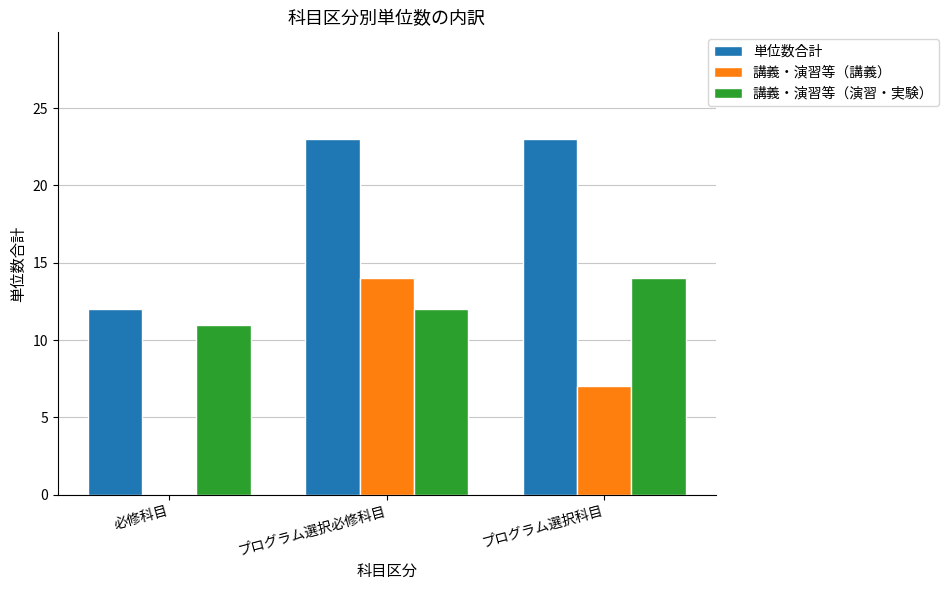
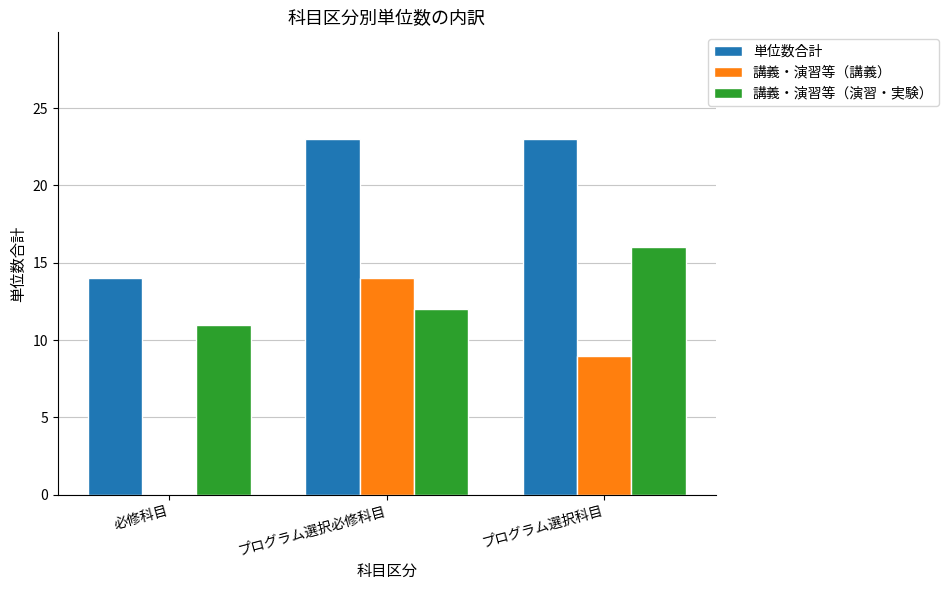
  {
    "単位数合計": {
-     "必修科目": 12,
+     "必修科目": 14,
      "プログラム選択必修科目": 23,
      "プログラム選択科目": 23
    },
    "講義・演習等（講義）": {
      "必修科目": 0,
      "プログラム選択必修科目": 14,
-     "プログラム選択科目": 7
+     "プログラム選択科目": 9
    },
    "講義・演習等（演習・実験）": {
      "必修科目": 11,
      "プログラム選択必修科目": 12,
-     "プログラム選択科目": 14
+     "プログラム選択科目": 16
    }
  }
